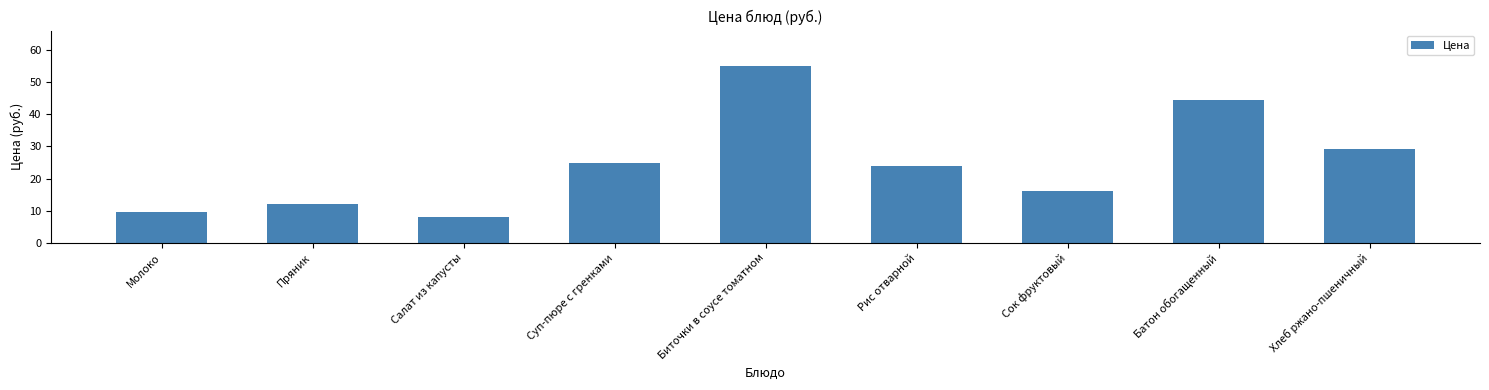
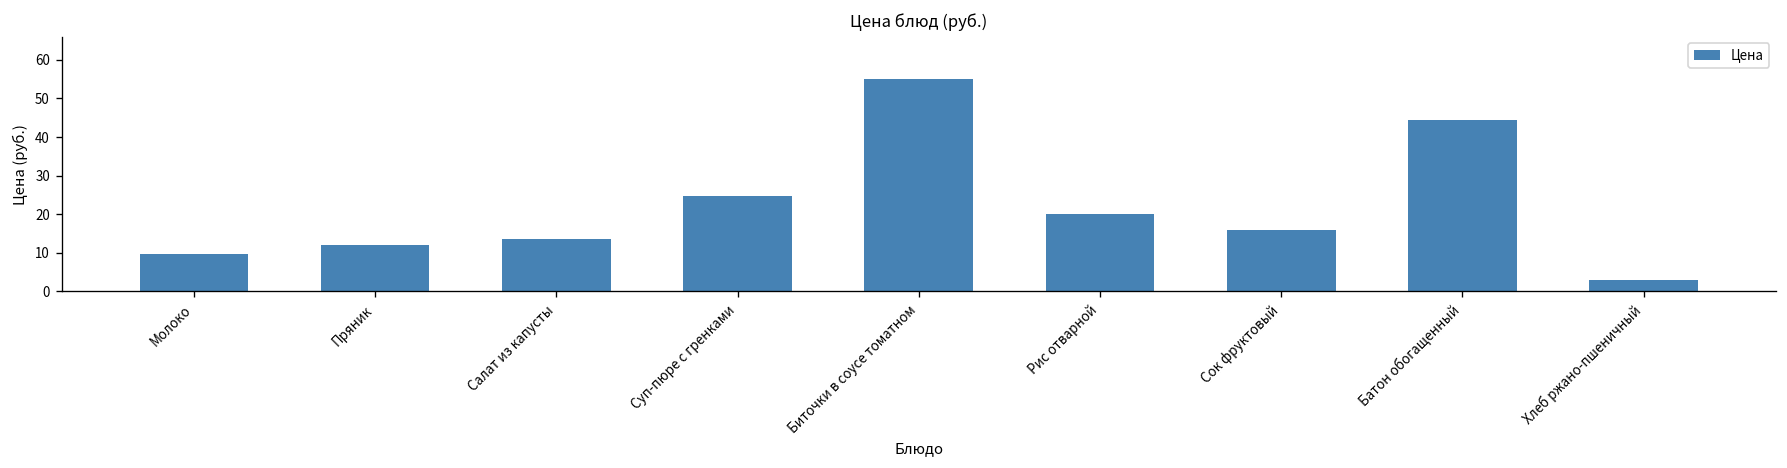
  {
    "Молоко": 10,
    "Пряник": 12,
-   "Салат из капусты": 8,
+   "Салат из капусты": 14,
    "Суп-пюре с гренками": 25,
    "Биточки в соусе томатном": 55,
-   "Рис отварной": 24,
+   "Рис отварной": 20,
    "Сок фруктовый": 16,
    "Батон обогащенный": 44,
-   "Хлеб ржано-пшеничный": 29
+   "Хлеб ржано-пшеничный": 3
  }
